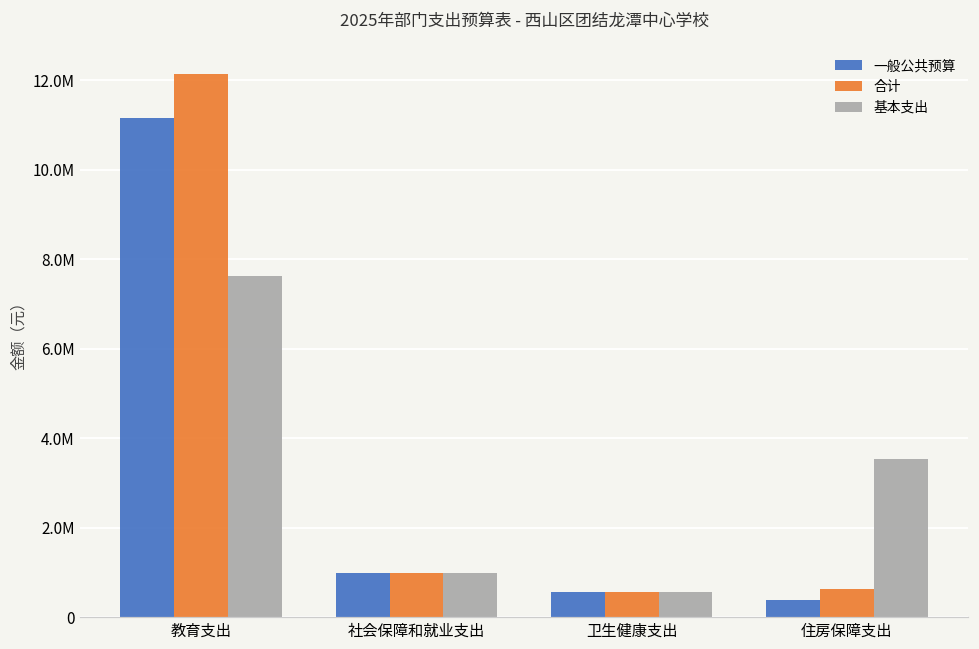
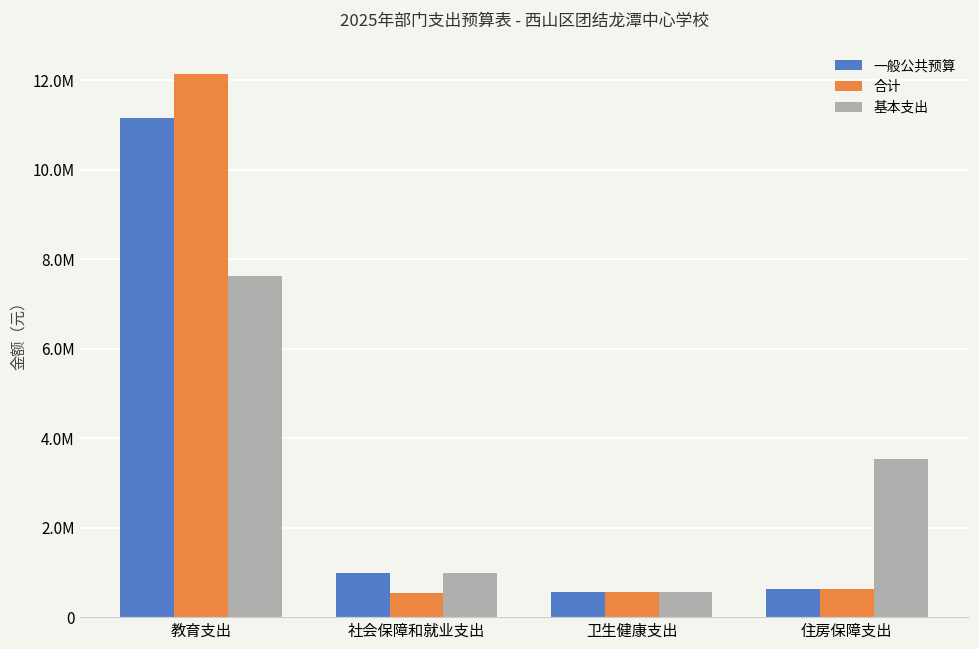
  {
    "一般公共预算": {
      "教育支出": 11200000,
      "社会保障和就业支出": 1000000,
      "卫生健康支出": 600000,
-     "住房保障支出": 400000
+     "住房保障支出": 600000
    },
    "合计": {
      "教育支出": 12100000,
-     "社会保障和就业支出": 1000000,
+     "社会保障和就业支出": 500000,
      "卫生健康支出": 600000,
      "住房保障支出": 600000
    },
    "基本支出": {
      "教育支出": 7600000,
      "社会保障和就业支出": 1000000,
      "卫生健康支出": 600000,
      "住房保障支出": 3500000
    }
  }
